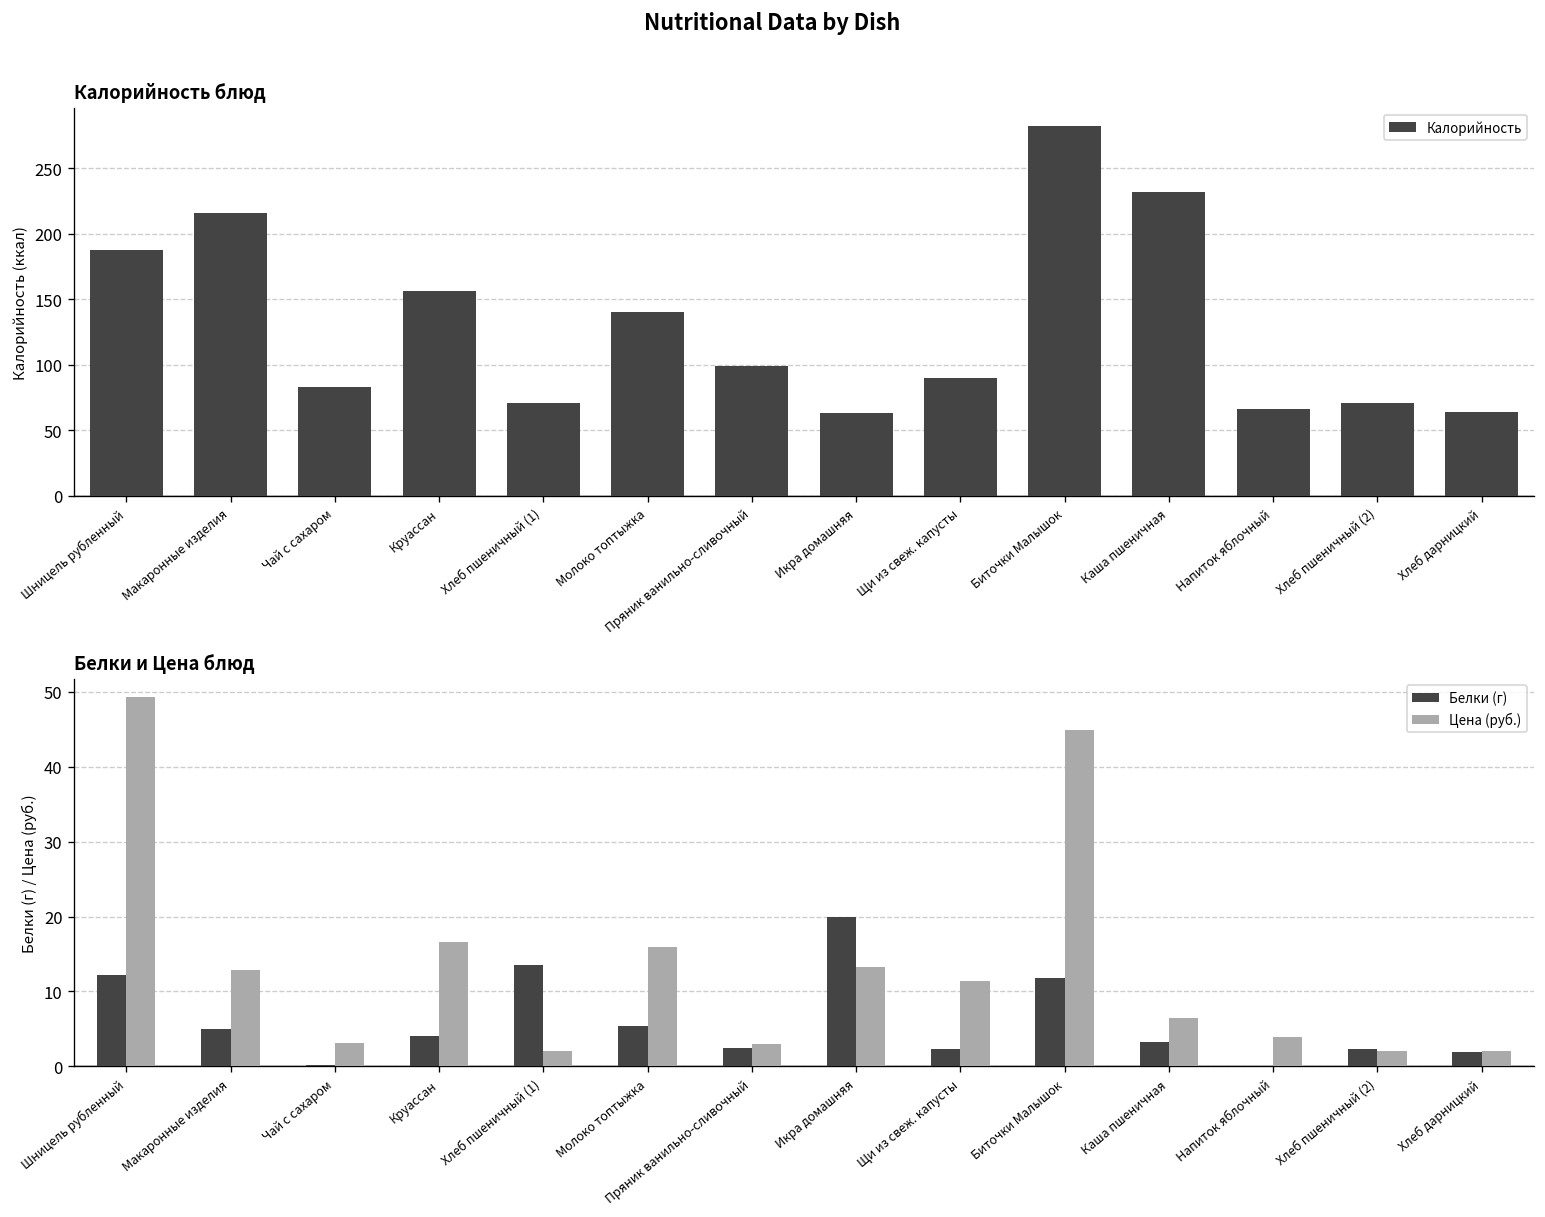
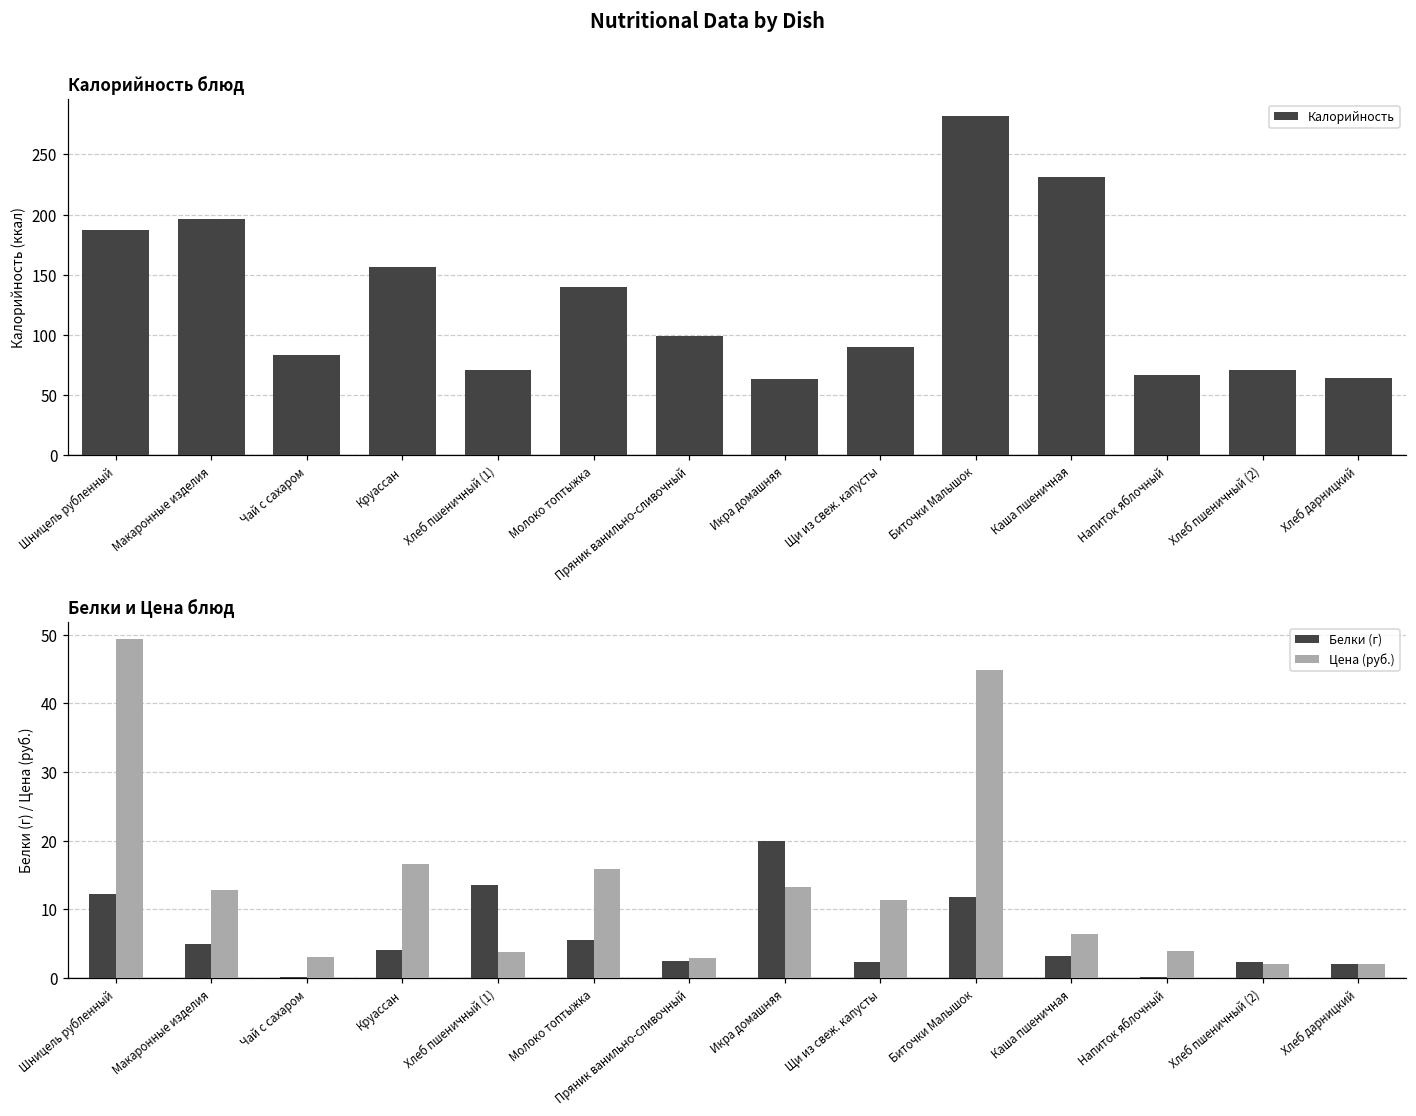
  {
    "Калорийность блюд": {
      "Шницель рубленный": 187,
-     "Макаронные изделия": 215,
+     "Макаронные изделия": 196,
      "Чай с сахаром": 83,
      "Круассан": 156,
      "Хлеб пшеничный (1)": 70,
      "Молоко топтыжка": 140,
      "Пряник ванильно-сливочный": 99,
      "Икра домашняя": 63,
      "Щи из свеж. капусты": 90,
      "Биточки Малышок": 282,
      "Каша пшеничная": 232,
      "Напиток яблочный": 66,
      "Хлеб пшеничный (2)": 70,
      "Хлеб дарницкий": 64
    },
    "Белки и Цена блюд": {
      "Белки (г)": {
        "Шницель рубленный": 12,
        "Макаронные изделия": 5,
        "Круассан": 4,
        "Хлеб пшеничный (1)": 14,
        "Молоко топтыжка": 5,
        "Пряник ванильно-сливочный": 2,
        "Икра домашняя": 20,
        "Щи из свеж. капусты": 2,
        "Биточки Малышок": 12,
        "Каша пшеничная": 3,
        "Хлеб пшеничный (2)": 2,
        "Хлеб дарницкий": 2
      },
      "Цена (руб.)": {
        "Шницель рубленный": 49,
        "Макаронные изделия": 13,
        "Чай с сахаром": 3,
        "Круассан": 17,
-       "Хлеб пшеничный (1)": 2,
+       "Хлеб пшеничный (1)": 4,
        "Молоко топтыжка": 16,
        "Пряник ванильно-сливочный": 3,
        "Икра домашняя": 13,
        "Щи из свеж. капусты": 11,
        "Биточки Малышок": 45,
        "Каша пшеничная": 6,
        "Напиток яблочный": 4,
        "Хлеб пшеничный (2)": 2,
        "Хлеб дарницкий": 2
      }
    }
  }
